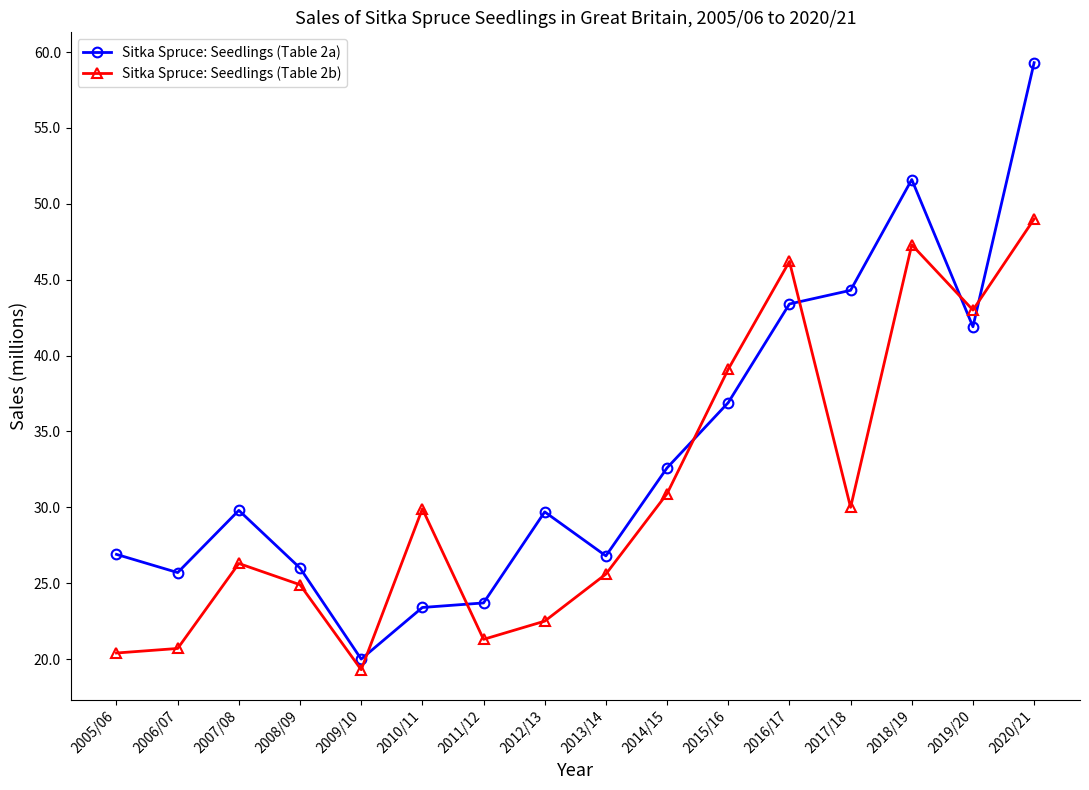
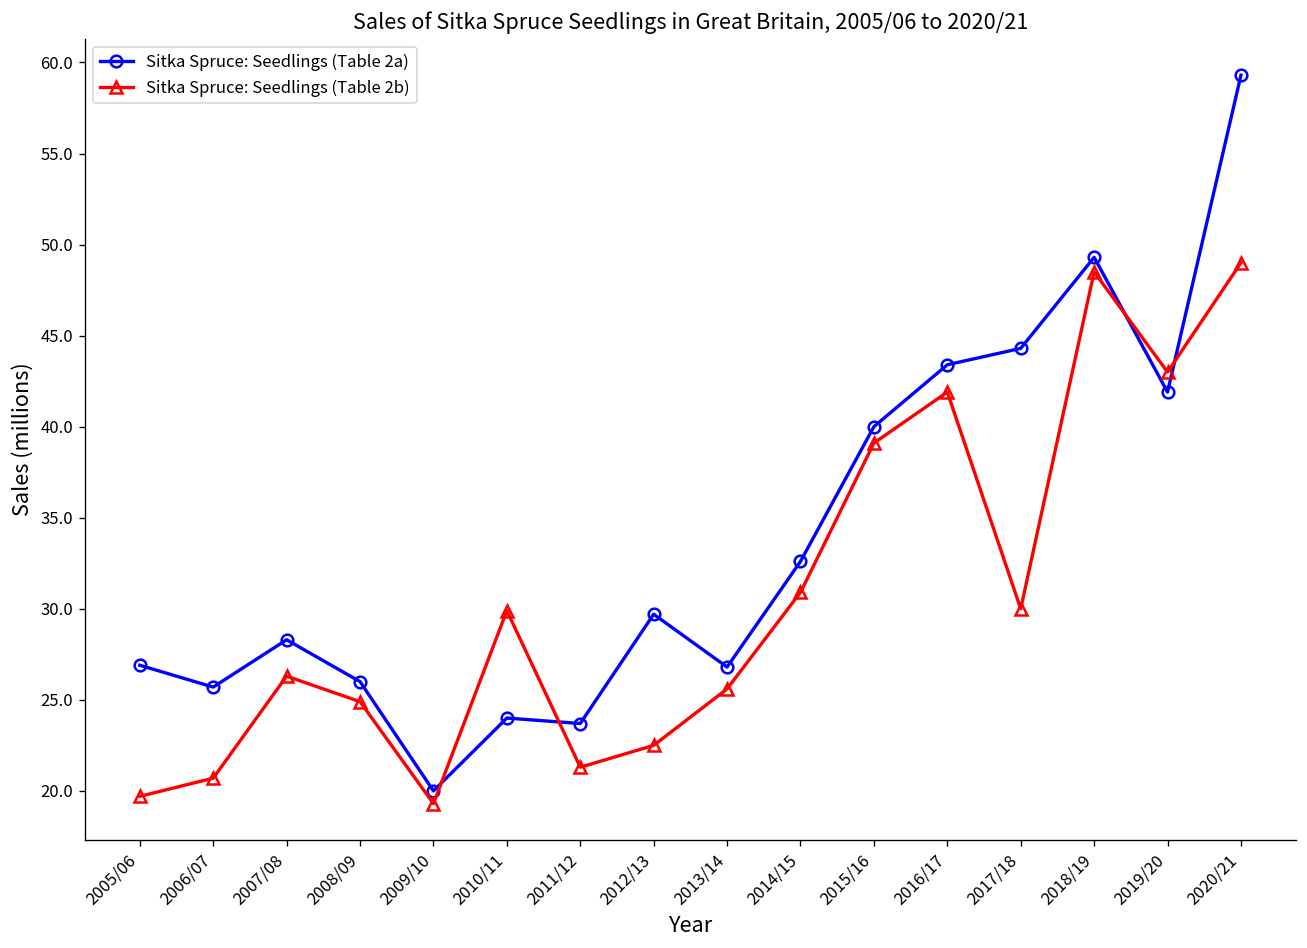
  {
    "Sitka Spruce: Seedlings (Table 2a)": {
      "2005/06": 26.9,
      "2006/07": 25.7,
-     "2007/08": 29.8,
+     "2007/08": 28.3,
      "2008/09": 26.0,
      "2009/10": 20.0,
-     "2010/11": 23.4,
+     "2010/11": 24.0,
      "2011/12": 23.7,
      "2012/13": 29.7,
      "2013/14": 26.8,
      "2014/15": 32.6,
-     "2015/16": 36.9,
+     "2015/16": 40.0,
      "2016/17": 43.4,
      "2017/18": 44.3,
-     "2018/19": 51.6,
+     "2018/19": 49.3,
      "2019/20": 41.9,
      "2020/21": 59.3
    },
    "Sitka Spruce: Seedlings (Table 2b)": {
-     "2005/06": 20.4,
+     "2005/06": 19.7,
      "2006/07": 20.7,
      "2007/08": 26.3,
      "2008/09": 24.9,
      "2009/10": 19.3,
      "2010/11": 29.9,
      "2011/12": 21.3,
      "2012/13": 22.5,
      "2013/14": 25.6,
      "2014/15": 30.9,
      "2015/16": 39.1,
-     "2016/17": 46.2,
+     "2016/17": 41.9,
      "2017/18": 30.0,
-     "2018/19": 47.3,
+     "2018/19": 48.5,
      "2019/20": 43.0,
      "2020/21": 49.0
    }
  }
